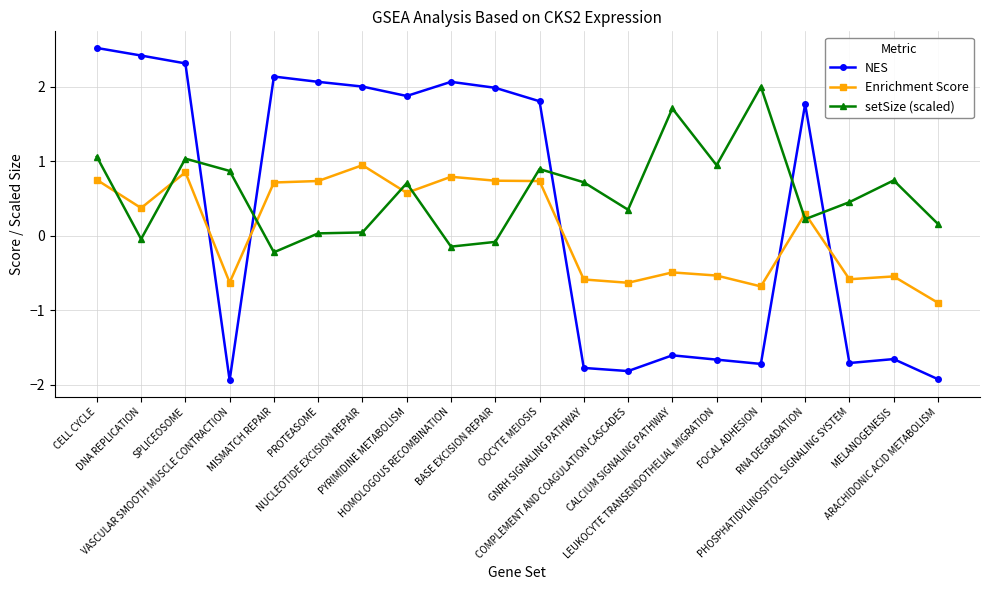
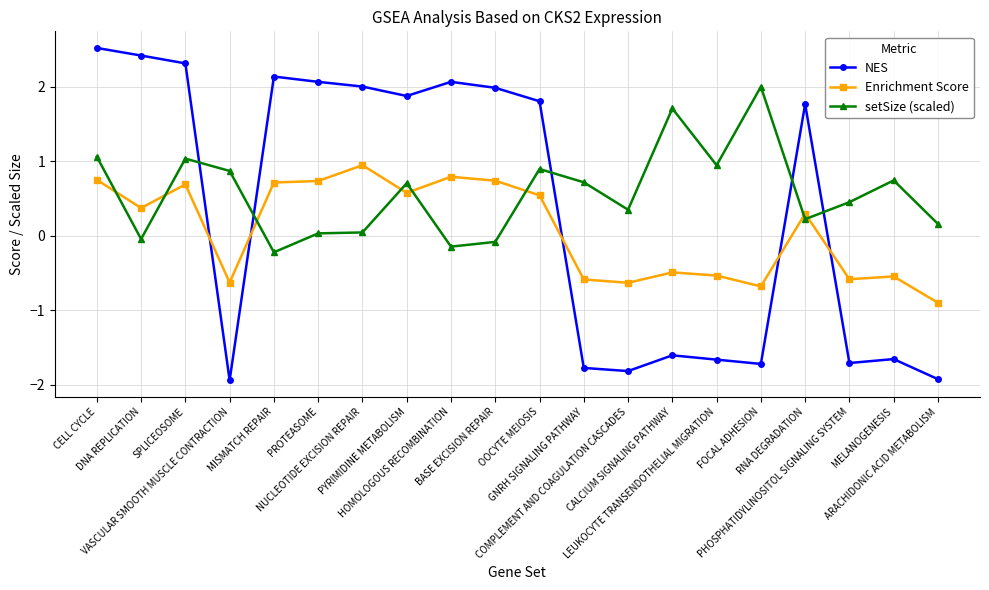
  {
    "NES": {
      "CELL CYCLE": 2.5,
      "DNA REPLICATION": 2.4,
      "SPLICEOSOME": 2.3,
      "VASCULAR SMOOTH MUSCLE CONTRACTION": -1.9,
      "MISMATCH REPAIR": 2.1,
      "PROTEASOME": 2.1,
      "NUCLEOTIDE EXCISION REPAIR": 2.0,
      "PYRIMIDINE METABOLISM": 1.9,
      "HOMOLOGOUS RECOMBINATION": 2.1,
      "BASE EXCISION REPAIR": 2.0,
      "OOCYTE MEIOSIS": 1.8,
      "GNRH SIGNALING PATHWAY": -1.8,
      "COMPLEMENT AND COAGULATION CASCADES": -1.8,
      "CALCIUM SIGNALING PATHWAY": -1.6,
      "LEUKOCYTE TRANSENDOTHELIAL MIGRATION": -1.7,
      "FOCAL ADHESION": -1.7,
      "RNA DEGRADATION": 1.8,
      "PHOSPHATIDYLINOSITOL SIGNALING SYSTEM": -1.7,
      "MELANOGENESIS": -1.7,
      "ARACHIDONIC ACID METABOLISM": -1.9
    },
    "Enrichment Score": {
      "CELL CYCLE": 0.8,
      "DNA REPLICATION": 0.4,
-     "SPLICEOSOME": 0.9,
+     "SPLICEOSOME": 0.7,
      "VASCULAR SMOOTH MUSCLE CONTRACTION": -0.6,
      "MISMATCH REPAIR": 0.7,
      "PROTEASOME": 0.7,
      "NUCLEOTIDE EXCISION REPAIR": 0.9,
      "PYRIMIDINE METABOLISM": 0.6,
      "HOMOLOGOUS RECOMBINATION": 0.8,
      "BASE EXCISION REPAIR": 0.7,
-     "OOCYTE MEIOSIS": 0.7,
+     "OOCYTE MEIOSIS": 0.5,
      "GNRH SIGNALING PATHWAY": -0.6,
      "COMPLEMENT AND COAGULATION CASCADES": -0.6,
      "CALCIUM SIGNALING PATHWAY": -0.5,
      "LEUKOCYTE TRANSENDOTHELIAL MIGRATION": -0.5,
      "FOCAL ADHESION": -0.7,
      "RNA DEGRADATION": 0.3,
      "PHOSPHATIDYLINOSITOL SIGNALING SYSTEM": -0.6,
      "MELANOGENESIS": -0.5,
      "ARACHIDONIC ACID METABOLISM": -0.9
    },
    "setSize (scaled)": {
      "CELL CYCLE": 1.1,
      "DNA REPLICATION": 0.0,
      "SPLICEOSOME": 1.0,
      "VASCULAR SMOOTH MUSCLE CONTRACTION": 0.9,
      "MISMATCH REPAIR": -0.2,
      "PROTEASOME": 0.0,
      "NUCLEOTIDE EXCISION REPAIR": 0.0,
      "PYRIMIDINE METABOLISM": 0.7,
      "HOMOLOGOUS RECOMBINATION": -0.1,
      "BASE EXCISION REPAIR": -0.1,
      "OOCYTE MEIOSIS": 0.9,
      "GNRH SIGNALING PATHWAY": 0.7,
      "COMPLEMENT AND COAGULATION CASCADES": 0.4,
      "CALCIUM SIGNALING PATHWAY": 1.7,
      "LEUKOCYTE TRANSENDOTHELIAL MIGRATION": 0.9,
      "FOCAL ADHESION": 2.0,
      "RNA DEGRADATION": 0.2,
      "PHOSPHATIDYLINOSITOL SIGNALING SYSTEM": 0.5,
      "MELANOGENESIS": 0.7,
      "ARACHIDONIC ACID METABOLISM": 0.2
    }
  }
